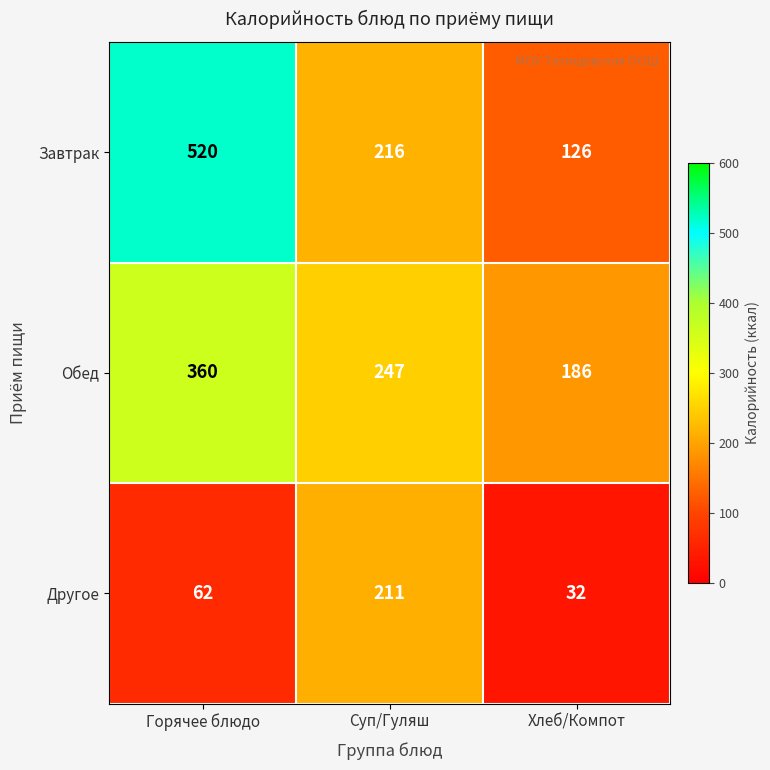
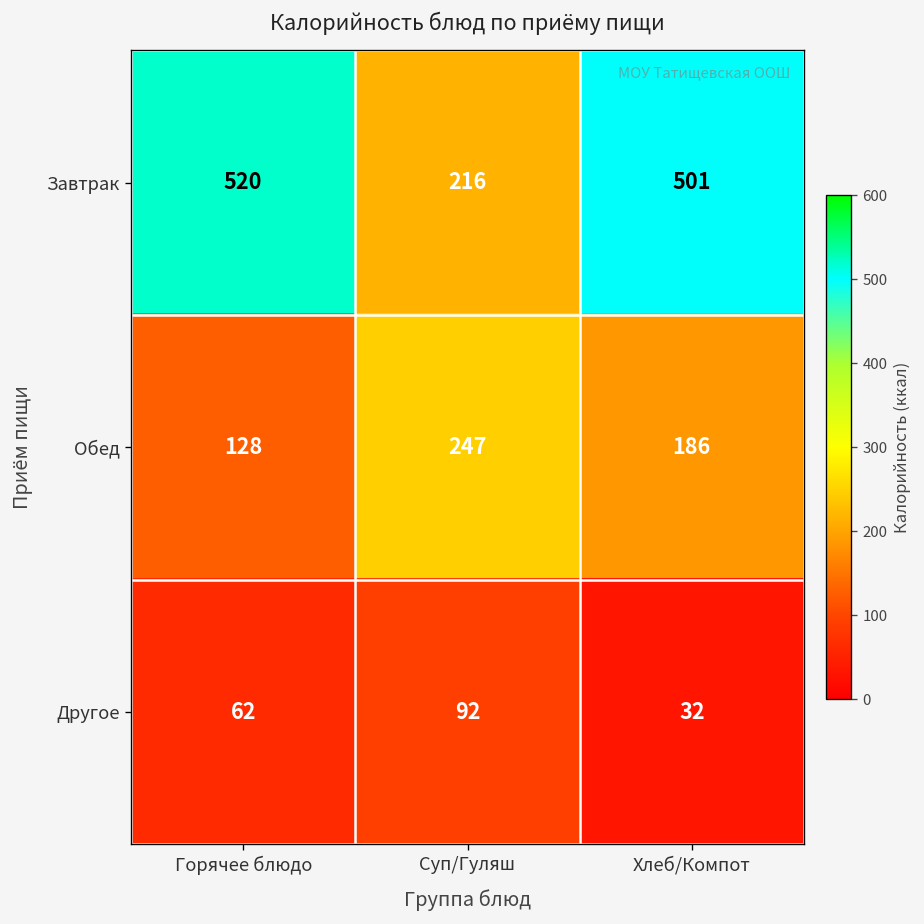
  {
    "Завтрак": {
      "Горячее блюдо": 520,
      "Суп/Гуляш": 216,
-     "Хлеб/Компот": 126
+     "Хлеб/Компот": 501
    },
    "Обед": {
-     "Горячее блюдо": 360,
+     "Горячее блюдо": 128,
      "Суп/Гуляш": 247,
      "Хлеб/Компот": 186
    },
    "Другое": {
      "Горячее блюдо": 62,
-     "Суп/Гуляш": 211,
+     "Суп/Гуляш": 92,
      "Хлеб/Компот": 32
    }
  }
